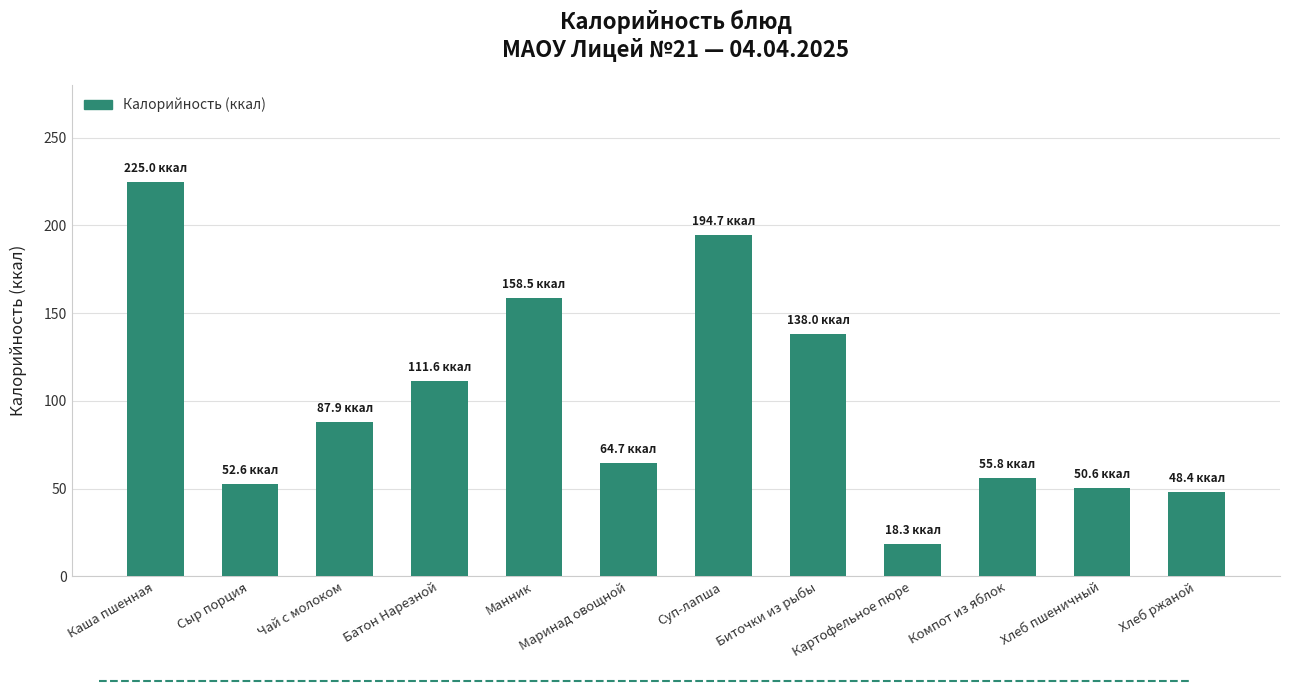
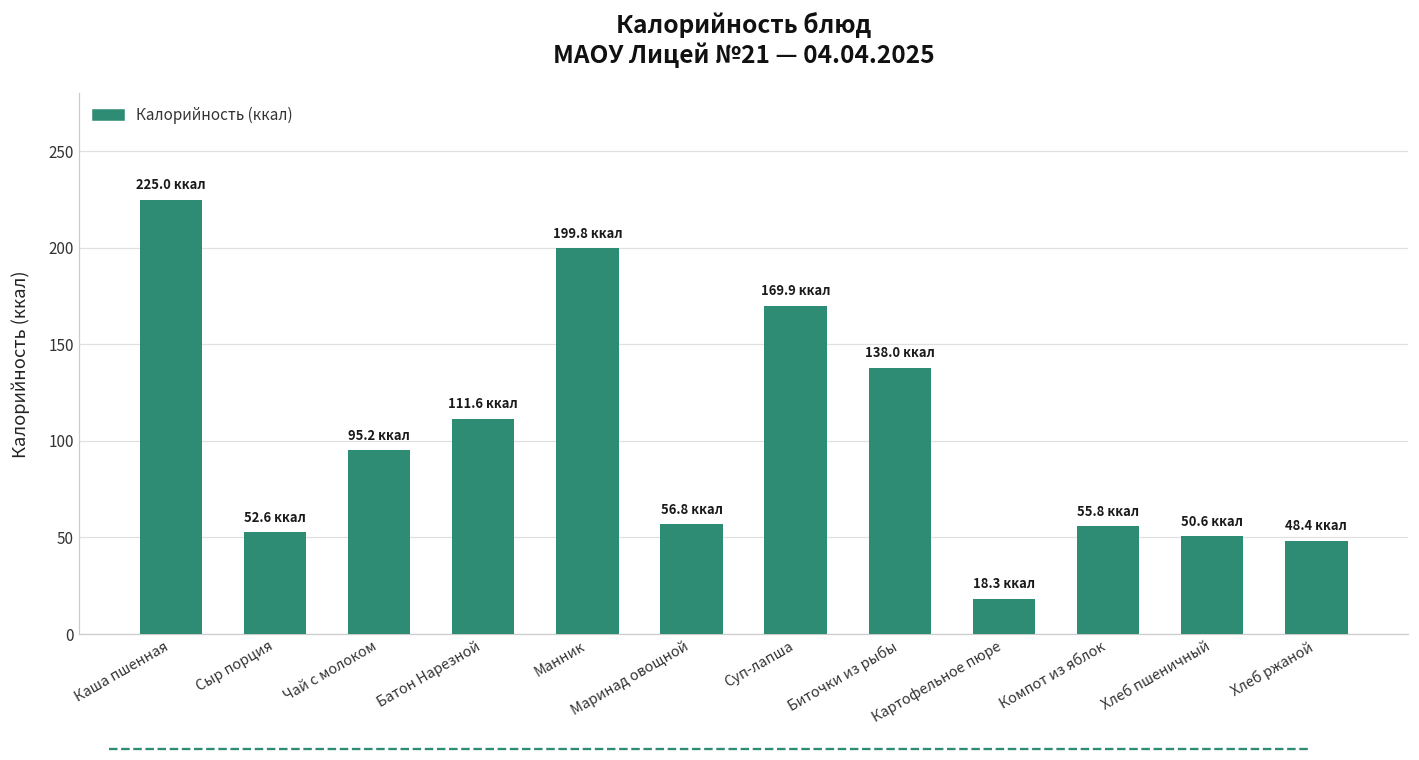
  {
    "Каша пшенная": 225.0,
    "Сыр порция": 52.6,
-   "Чай с молоком": 87.9,
+   "Чай с молоком": 95.2,
    "Батон Нарезной": 111.6,
-   "Манник": 158.5,
-   "Маринад овощной": 64.7,
-   "Суп-лапша": 194.7,
+   "Манник": 199.8,
+   "Маринад овощной": 56.8,
+   "Суп-лапша": 169.9,
    "Биточки из рыбы": 138.0,
    "Картофельное пюре": 18.3,
    "Компот из яблок": 55.8,
    "Хлеб пшеничный": 50.6,
    "Хлеб ржаной": 48.4
  }
